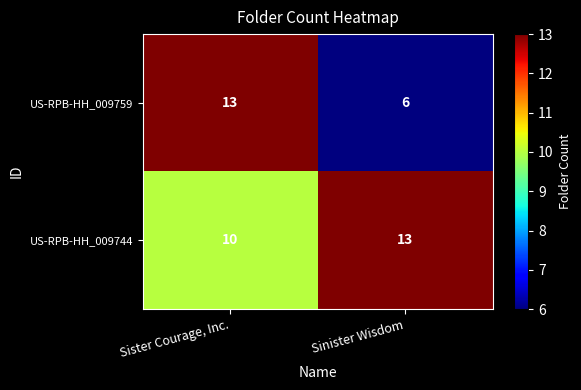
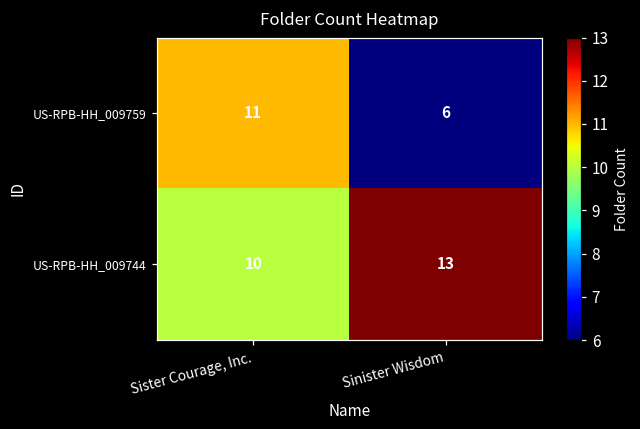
  {
    "US-RPB-HH_009759": {
-     "Sister Courage, Inc.": 13,
+     "Sister Courage, Inc.": 11,
      "Sinister Wisdom": 6
    },
    "US-RPB-HH_009744": {
      "Sister Courage, Inc.": 10,
      "Sinister Wisdom": 13
    }
  }
